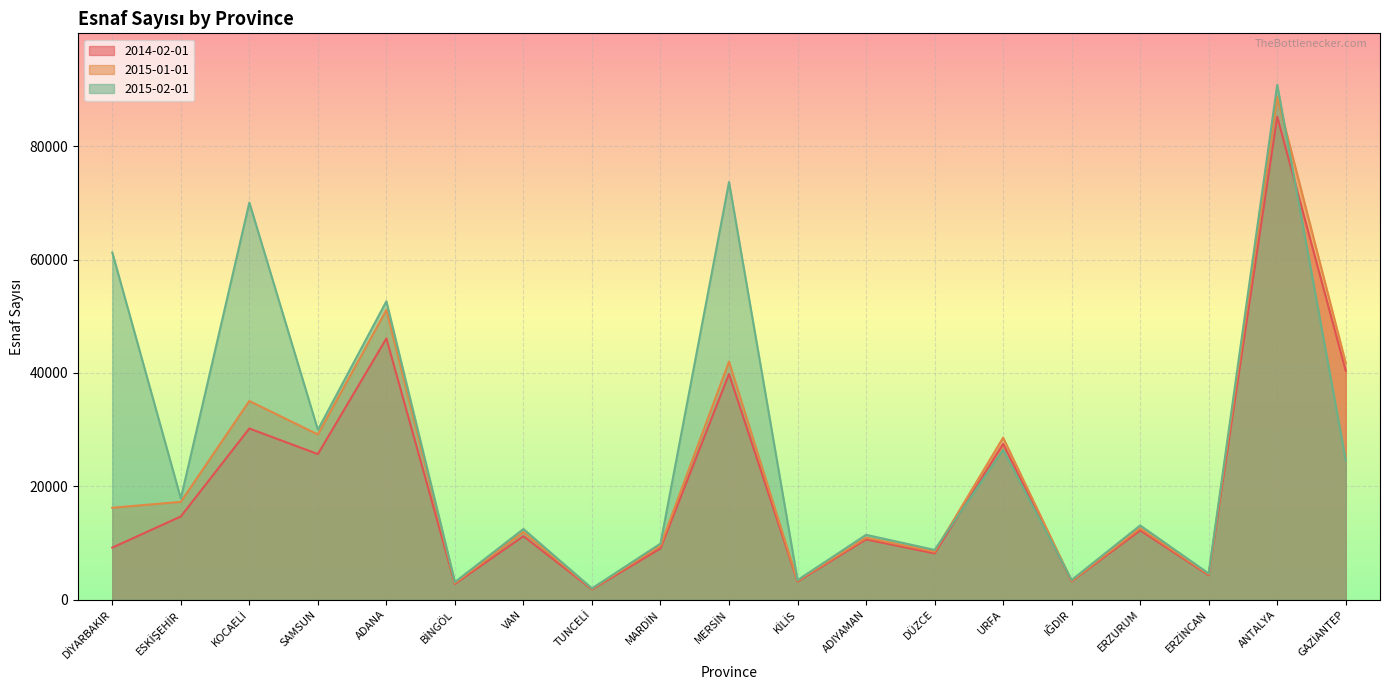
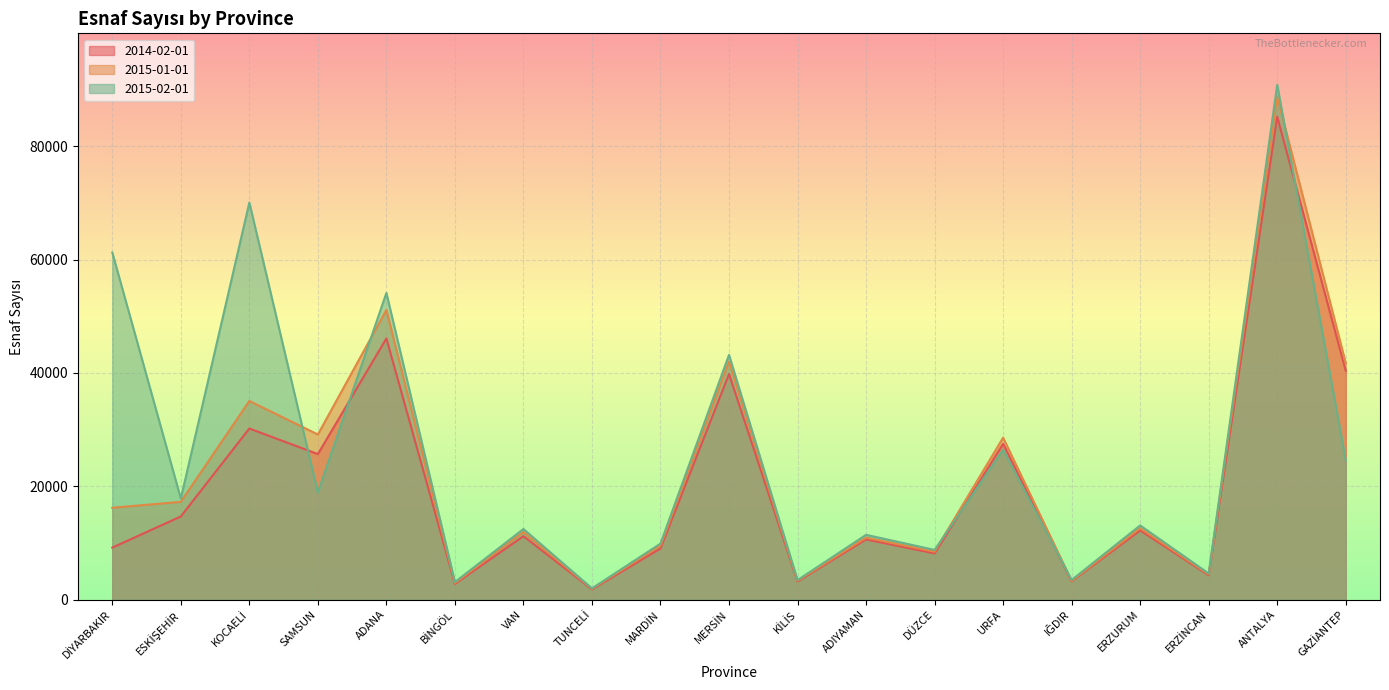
  {
    "2015-02-01": {
      "DİYARBAKIR": 61000,
      "ESKİŞEHİR": 18000,
      "KOCAELİ": 70000,
-     "SAMSUN": 30000,
-     "ADANA": 53000,
+     "SAMSUN": 19000,
+     "ADANA": 54000,
      "VAN": 12000,
-     "MERSİN": 74000,
+     "MERSİN": 43000,
      "ADIYAMAN": 11000,
      "URFA": 26000,
      "ERZURUM": 13000,
      "ANTALYA": 91000,
      "GAZİANTEP": 25000
    }
  }
